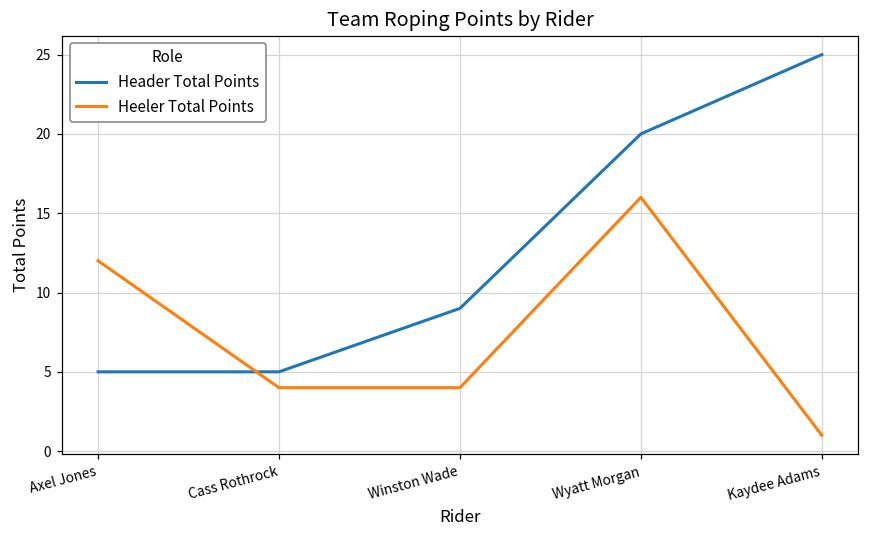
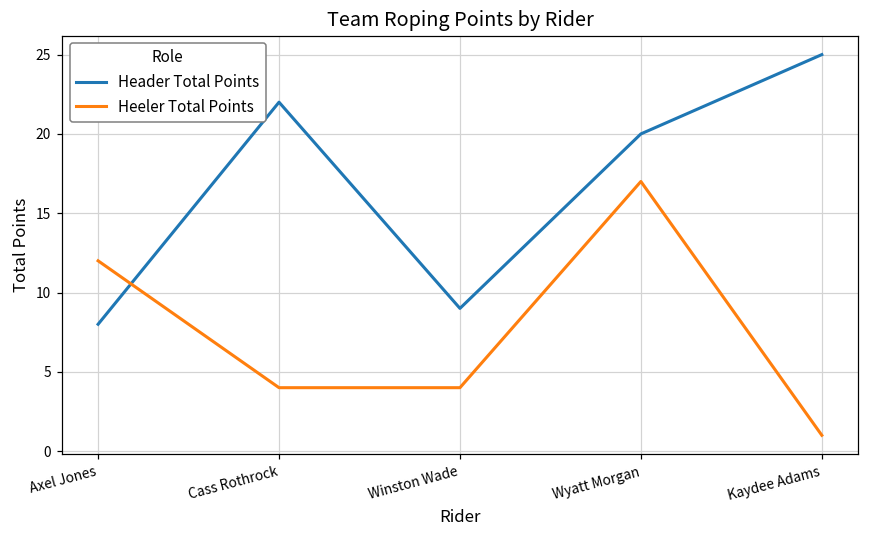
  {
    "Header Total Points": {
-     "Axel Jones": 5,
-     "Cass Rothrock": 5,
+     "Axel Jones": 8,
+     "Cass Rothrock": 22,
      "Winston Wade": 9,
      "Wyatt Morgan": 20,
      "Kaydee Adams": 25
    },
    "Heeler Total Points": {
      "Axel Jones": 12,
      "Cass Rothrock": 4,
      "Winston Wade": 4,
-     "Wyatt Morgan": 16,
+     "Wyatt Morgan": 17,
      "Kaydee Adams": 1
    }
  }
